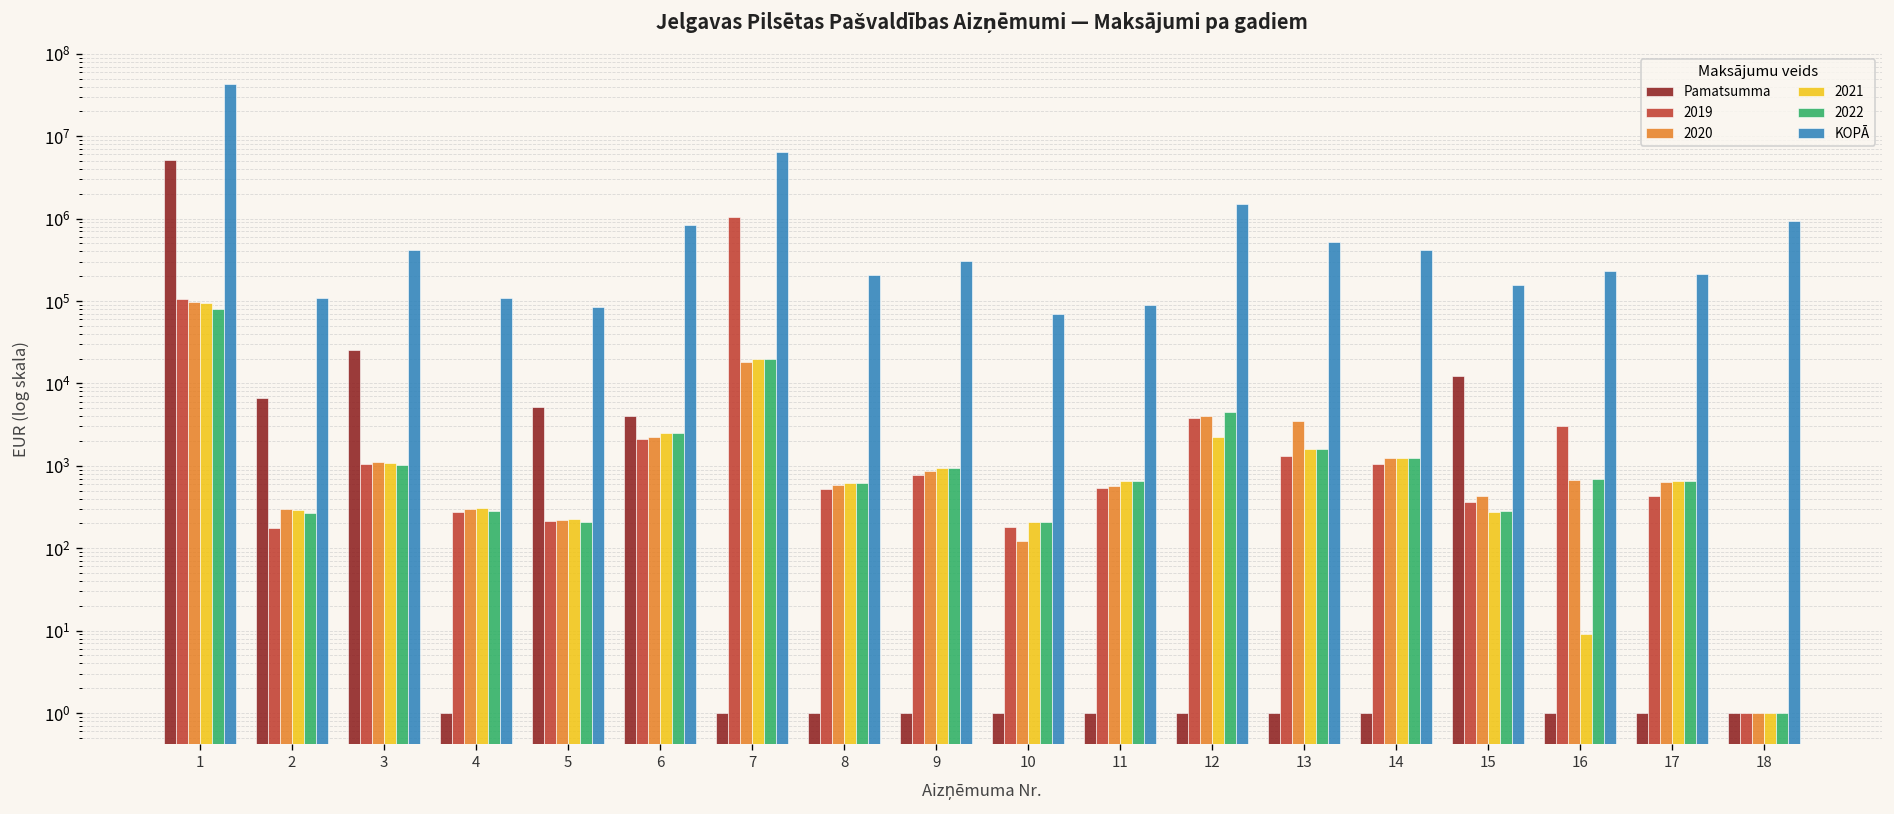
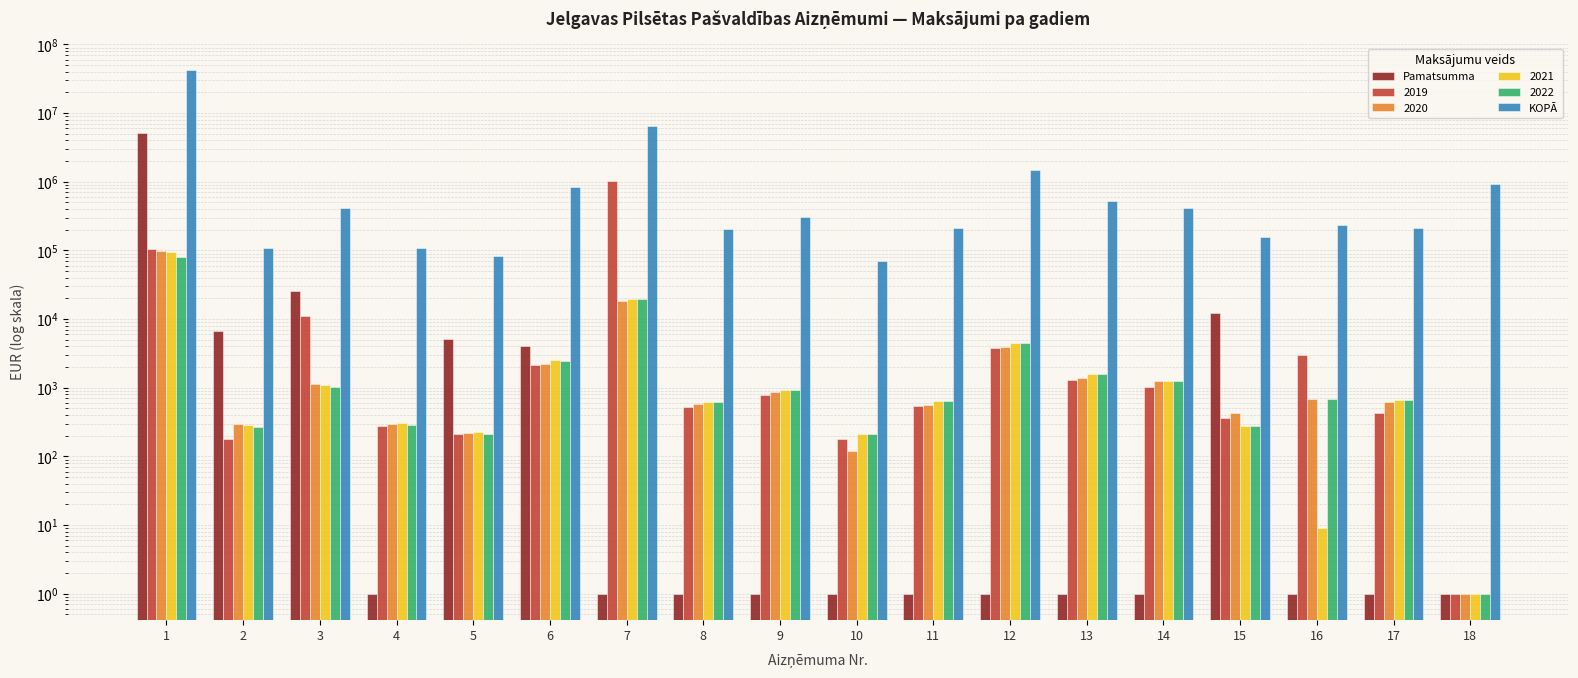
  {
    "Pamatsumma": {
      "1": 5000000,
      "2": 7000,
      "3": 25000,
      "4": 1,
      "5": 5000,
      "6": 4000,
      "7": 1,
      "8": 1,
      "9": 1,
      "10": 1,
      "11": 1,
      "12": 1,
      "13": 1,
      "14": 1,
      "15": 12000,
      "16": 1,
      "17": 1,
      "18": 1
    },
    "2019": {
      "1": 110000,
      "2": 180,
-     "3": 1000,
+     "3": 11000,
      "4": 280,
      "5": 220,
      "6": 2100,
      "7": 1000000,
      "8": 500,
      "9": 800,
      "10": 180,
      "11": 500,
      "12": 4000,
      "13": 1300,
      "14": 1000,
      "15": 400,
      "16": 3000,
      "17": 400,
      "18": 1
    },
    "2020": {
      "1": 100000,
      "2": 300,
      "3": 1100,
      "4": 300,
      "5": 220,
      "6": 2200,
      "7": 18000,
      "8": 600,
      "9": 900,
      "10": 120,
      "11": 600,
      "12": 4000,
-     "13": 3000,
+     "13": 1400,
      "14": 1300,
      "15": 400,
      "16": 700,
      "17": 600,
      "18": 1
    },
    "2021": {
      "1": 100000,
      "2": 290,
      "3": 1100,
      "4": 300,
      "5": 230,
      "6": 2500,
      "7": 20000,
      "8": 600,
      "9": 900,
      "10": 210,
      "11": 600,
-     "12": 2200,
+     "12": 5000,
      "13": 1600,
      "14": 1300,
      "15": 280,
      "16": 9,
      "17": 700,
      "18": 1
    },
    "2022": {
      "1": 80000,
      "2": 270,
      "3": 1000,
      "4": 290,
      "5": 210,
      "6": 2500,
      "7": 20000,
      "8": 600,
      "9": 900,
      "10": 210,
      "11": 600,
      "12": 5000,
      "13": 1600,
      "14": 1200,
      "15": 280,
      "16": 700,
      "17": 700,
      "18": 1
    },
    "KOPĀ": {
      "1": 40000000,
      "2": 110000,
      "3": 400000,
      "4": 110000,
      "5": 80000,
      "6": 800000,
      "7": 6000000,
      "8": 210000,
      "9": 300000,
      "10": 70000,
-     "11": 90000,
+     "11": 210000,
      "12": 1500000,
      "13": 500000,
      "14": 400000,
      "15": 160000,
      "16": 230000,
      "17": 210000,
      "18": 900000
    }
  }
